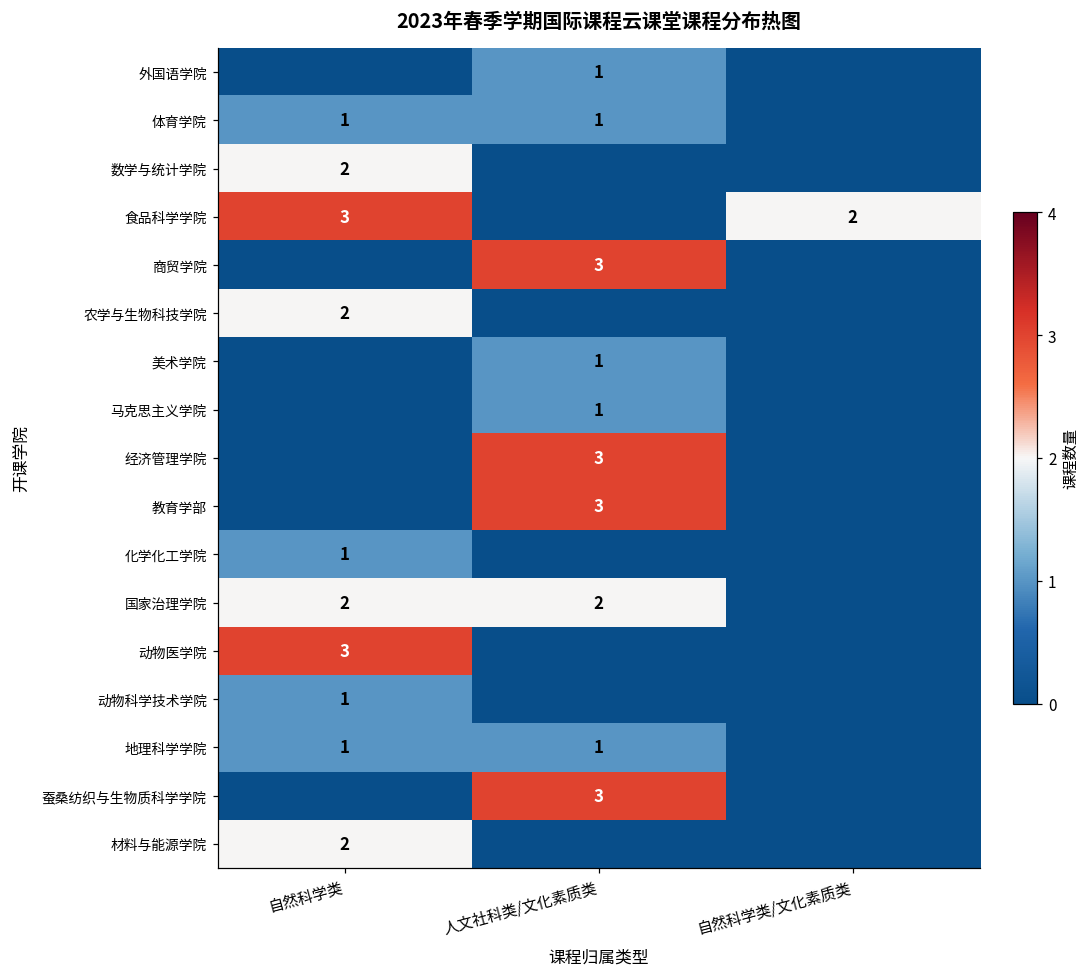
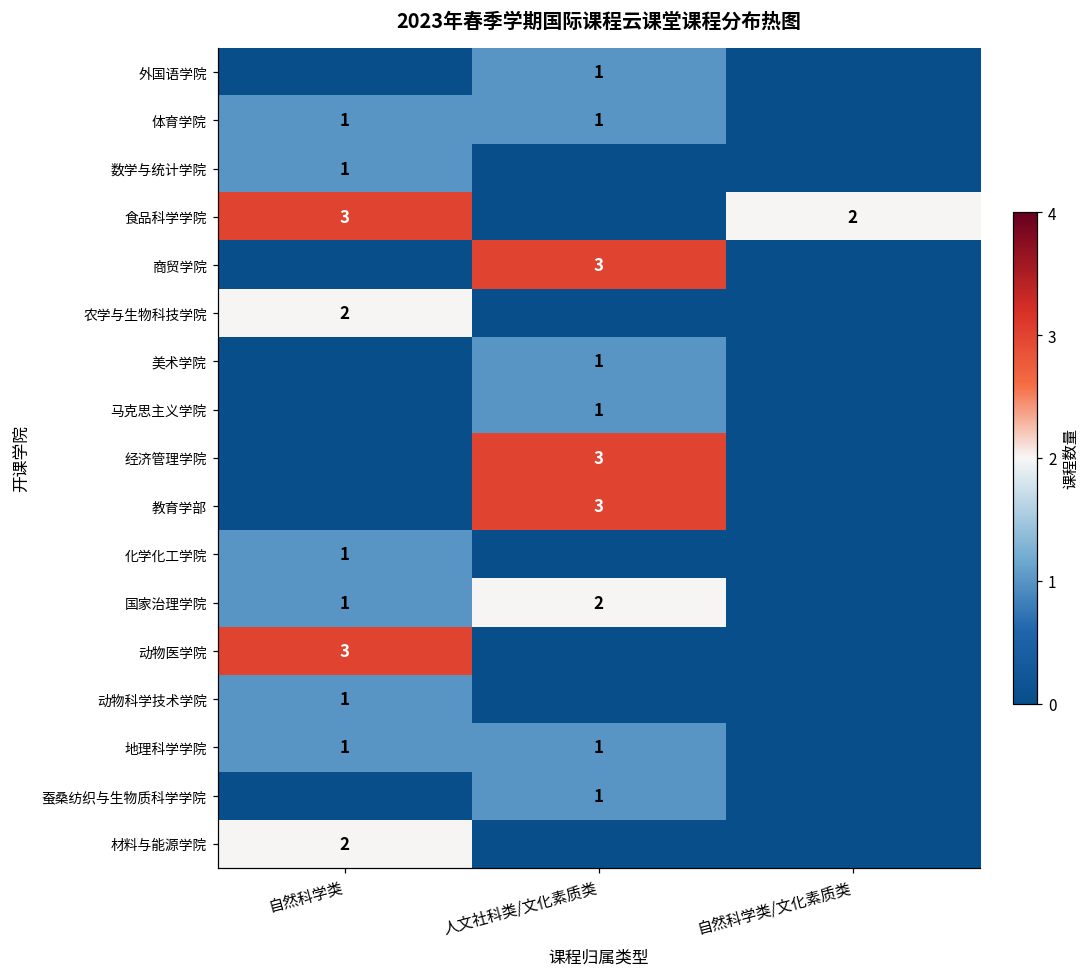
  {
    "外国语学院": {
      "人文社科类/文化素质类": 1
    },
    "体育学院": {
      "自然科学类": 1,
      "人文社科类/文化素质类": 1
    },
    "数学与统计学院": {
-     "自然科学类": 2
+     "自然科学类": 1
    },
    "食品科学学院": {
      "自然科学类": 3,
      "自然科学类/文化素质类": 2
    },
    "商贸学院": {
      "人文社科类/文化素质类": 3
    },
    "农学与生物科技学院": {
      "自然科学类": 2
    },
    "美术学院": {
      "人文社科类/文化素质类": 1
    },
    "马克思主义学院": {
      "人文社科类/文化素质类": 1
    },
    "经济管理学院": {
      "人文社科类/文化素质类": 3
    },
    "教育学部": {
      "人文社科类/文化素质类": 3
    },
    "化学化工学院": {
      "自然科学类": 1
    },
    "国家治理学院": {
-     "自然科学类": 2,
+     "自然科学类": 1,
      "人文社科类/文化素质类": 2
    },
    "动物医学院": {
      "自然科学类": 3
    },
    "动物科学技术学院": {
      "自然科学类": 1
    },
    "地理科学学院": {
      "自然科学类": 1,
      "人文社科类/文化素质类": 1
    },
    "蚕桑纺织与生物质科学学院": {
-     "人文社科类/文化素质类": 3
+     "人文社科类/文化素质类": 1
    },
    "材料与能源学院": {
      "自然科学类": 2
    }
  }
